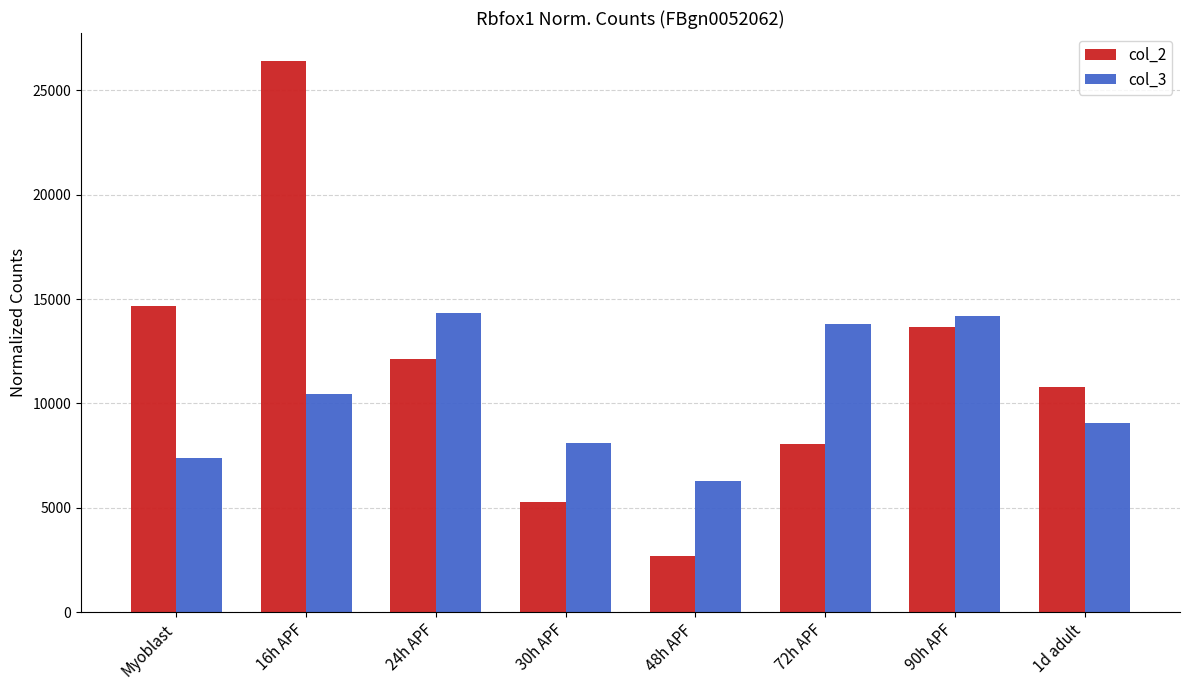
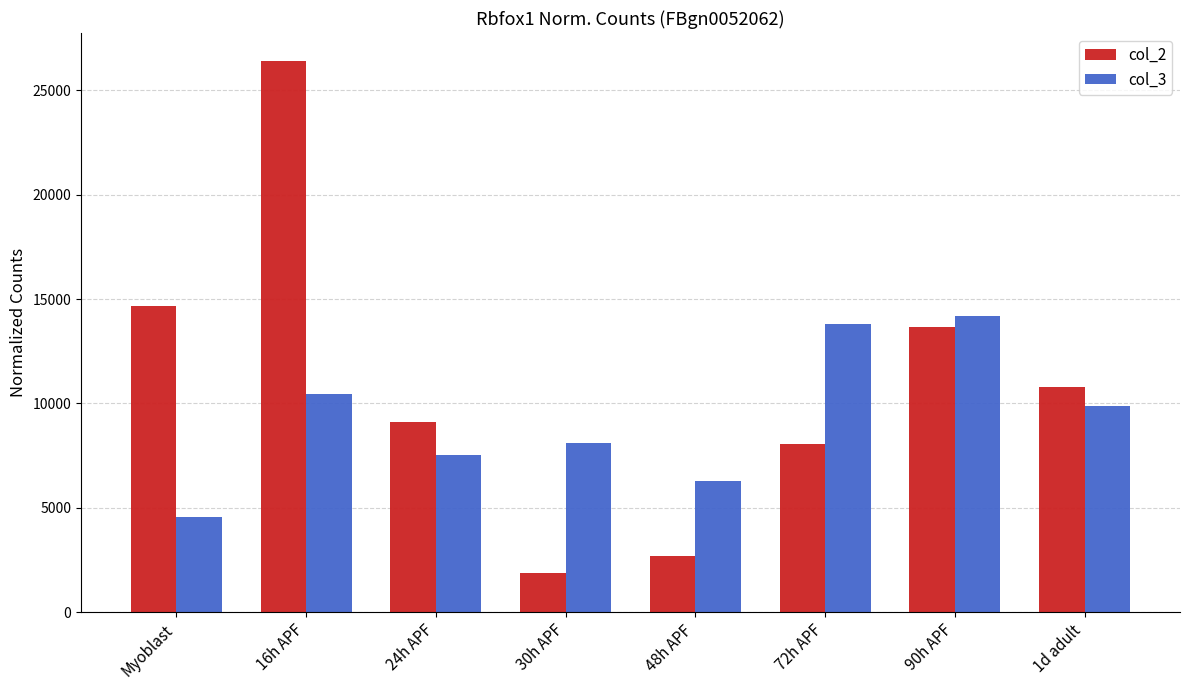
  {
    "col_2": {
      "Myoblast": 14700,
      "16h APF": 26400,
-     "24h APF": 12100,
-     "30h APF": 5300,
+     "24h APF": 9100,
+     "30h APF": 1900,
      "48h APF": 2700,
      "72h APF": 8100,
      "90h APF": 13700,
      "1d adult": 10800
    },
    "col_3": {
-     "Myoblast": 7400,
+     "Myoblast": 4600,
      "16h APF": 10500,
-     "24h APF": 14400,
+     "24h APF": 7500,
      "30h APF": 8100,
      "48h APF": 6300,
      "72h APF": 13800,
      "90h APF": 14200,
-     "1d adult": 9100
+     "1d adult": 9900
    }
  }
